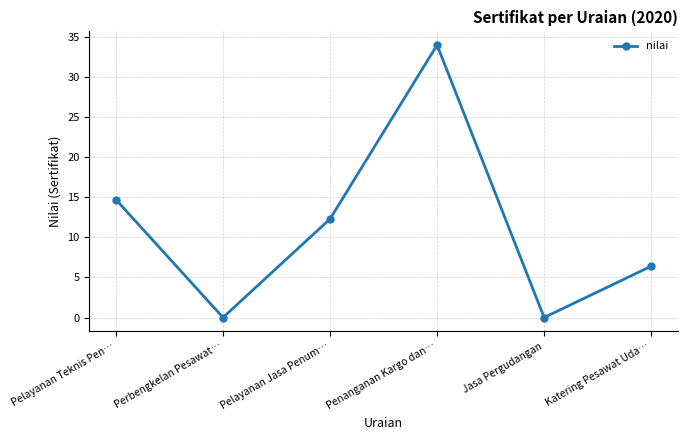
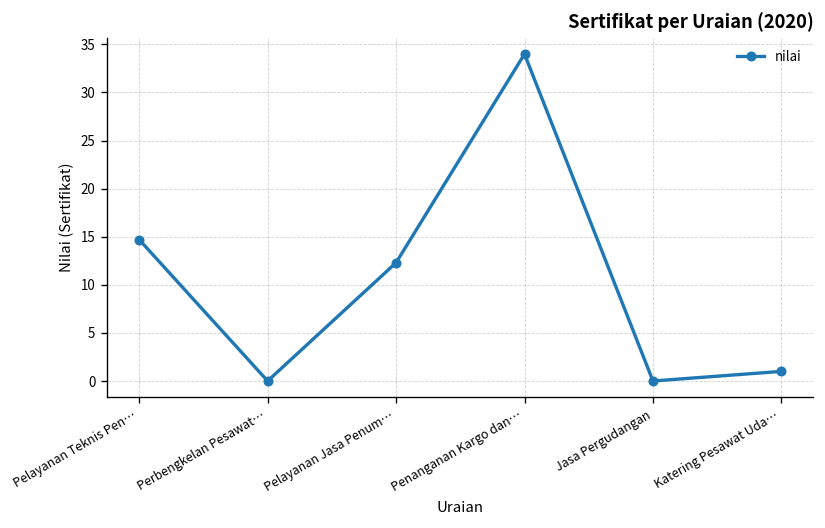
  {
    "Pelayanan Teknis Pen…": 15,
    "Perbengkelan Pesawat…": 0,
    "Pelayanan Jasa Penum…": 12,
    "Penanganan Kargo dan…": 34,
    "Jasa Pergudangan": 0,
-   "Katering Pesawat Uda…": 6
+   "Katering Pesawat Uda…": 1
  }
